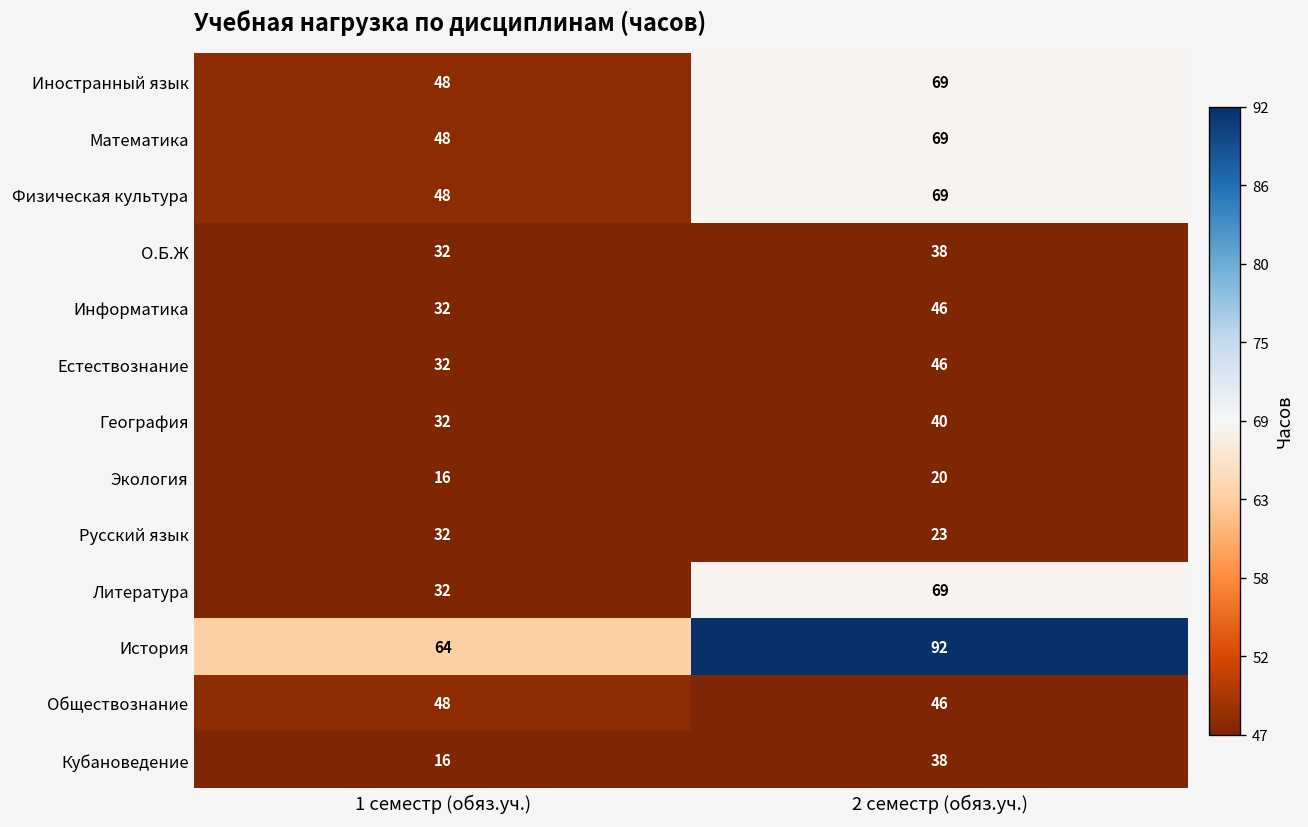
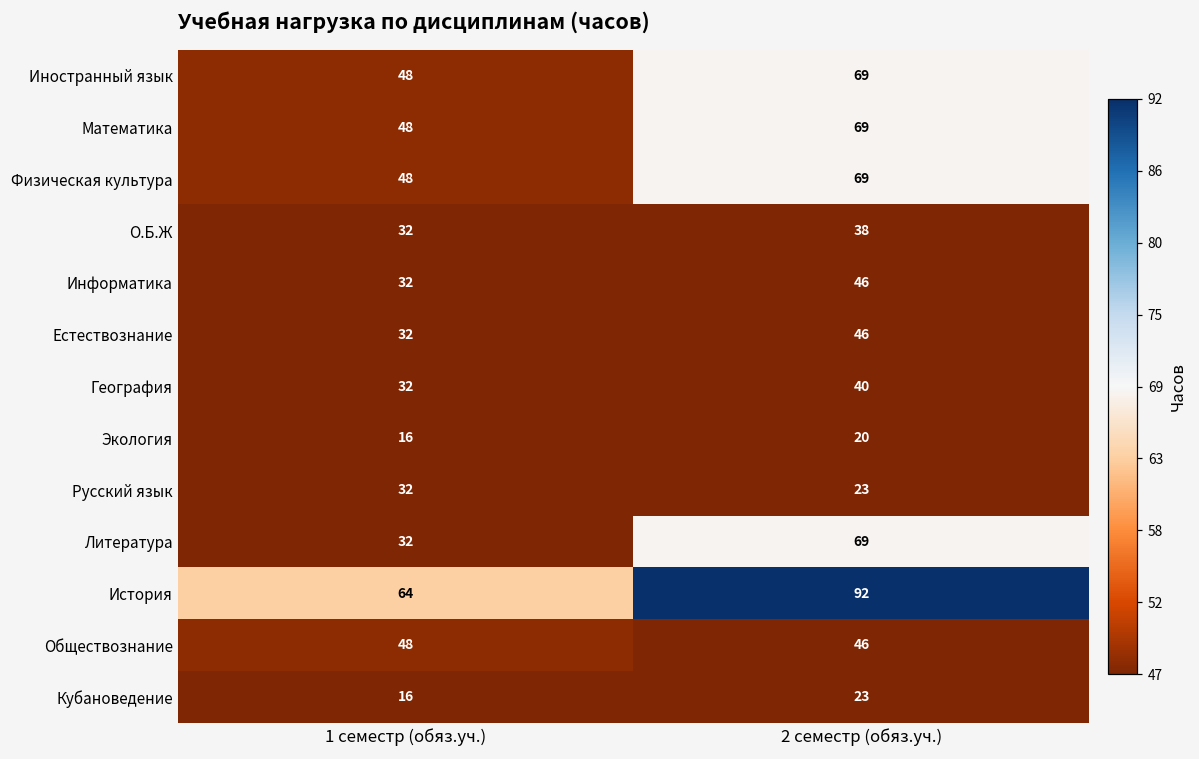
  {
    "Иностранный язык": {
      "1 семестр (обяз.уч.)": 48,
      "2 семестр (обяз.уч.)": 69
    },
    "Математика": {
      "1 семестр (обяз.уч.)": 48,
      "2 семестр (обяз.уч.)": 69
    },
    "Физическая культура": {
      "1 семестр (обяз.уч.)": 48,
      "2 семестр (обяз.уч.)": 69
    },
    "О.Б.Ж": {
      "1 семестр (обяз.уч.)": 32,
      "2 семестр (обяз.уч.)": 38
    },
    "Информатика": {
      "1 семестр (обяз.уч.)": 32,
      "2 семестр (обяз.уч.)": 46
    },
    "Естествознание": {
      "1 семестр (обяз.уч.)": 32,
      "2 семестр (обяз.уч.)": 46
    },
    "География": {
      "1 семестр (обяз.уч.)": 32,
      "2 семестр (обяз.уч.)": 40
    },
    "Экология": {
      "1 семестр (обяз.уч.)": 16,
      "2 семестр (обяз.уч.)": 20
    },
    "Русский язык": {
      "1 семестр (обяз.уч.)": 32,
      "2 семестр (обяз.уч.)": 23
    },
    "Литература": {
      "1 семестр (обяз.уч.)": 32,
      "2 семестр (обяз.уч.)": 69
    },
    "История": {
      "1 семестр (обяз.уч.)": 64,
      "2 семестр (обяз.уч.)": 92
    },
    "Обществознание": {
      "1 семестр (обяз.уч.)": 48,
      "2 семестр (обяз.уч.)": 46
    },
    "Кубановедение": {
      "1 семестр (обяз.уч.)": 16,
-     "2 семестр (обяз.уч.)": 38
+     "2 семестр (обяз.уч.)": 23
    }
  }
